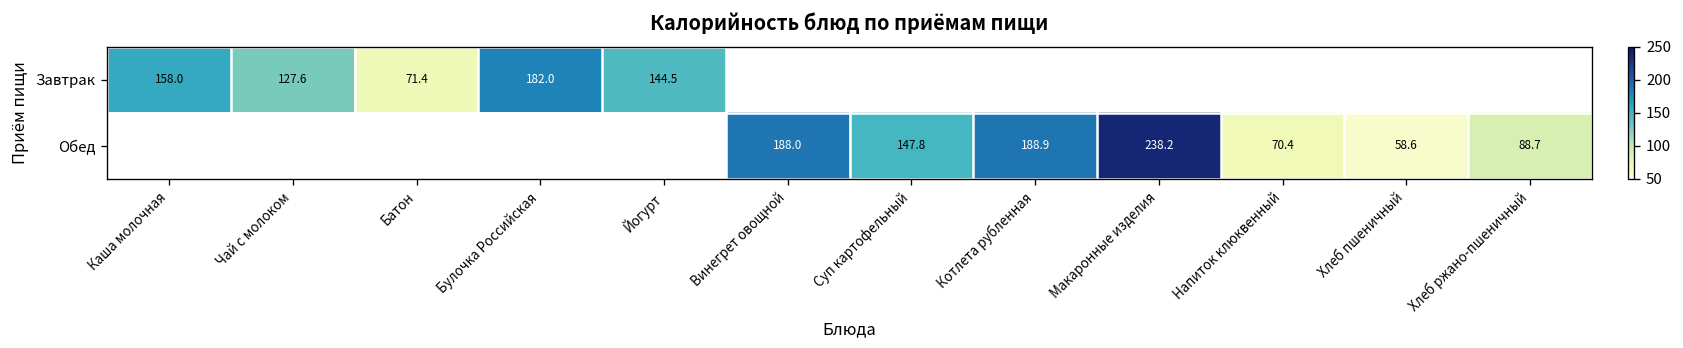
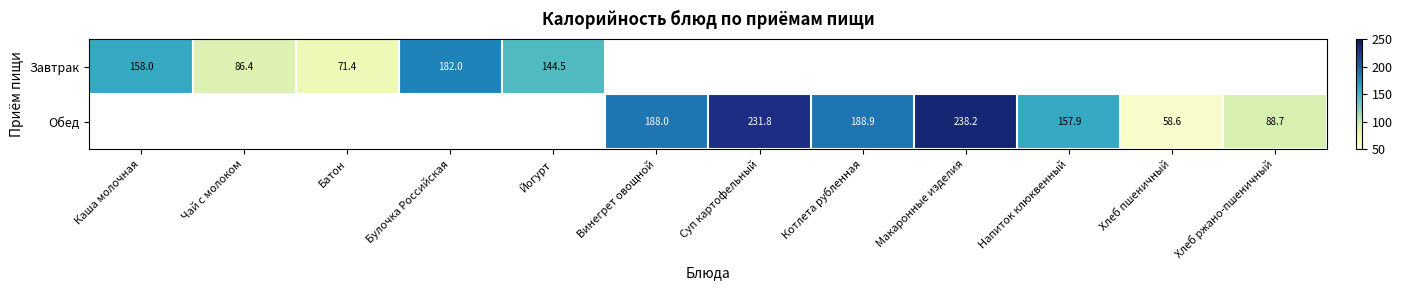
  {
    "Завтрак": {
      "Каша молочная": 158.0,
-     "Чай с молоком": 127.6,
+     "Чай с молоком": 86.4,
      "Батон": 71.4,
      "Булочка Российская": 182.0,
      "Йогурт": 144.5
    },
    "Обед": {
      "Винегрет овощной": 188.0,
-     "Суп картофельный": 147.8,
+     "Суп картофельный": 231.8,
      "Котлета рубленная": 188.9,
      "Макаронные изделия": 238.2,
-     "Напиток клюквенный": 70.4,
+     "Напиток клюквенный": 157.9,
      "Хлеб пшеничный": 58.6,
      "Хлеб ржано-пшеничный": 88.7
    }
  }
